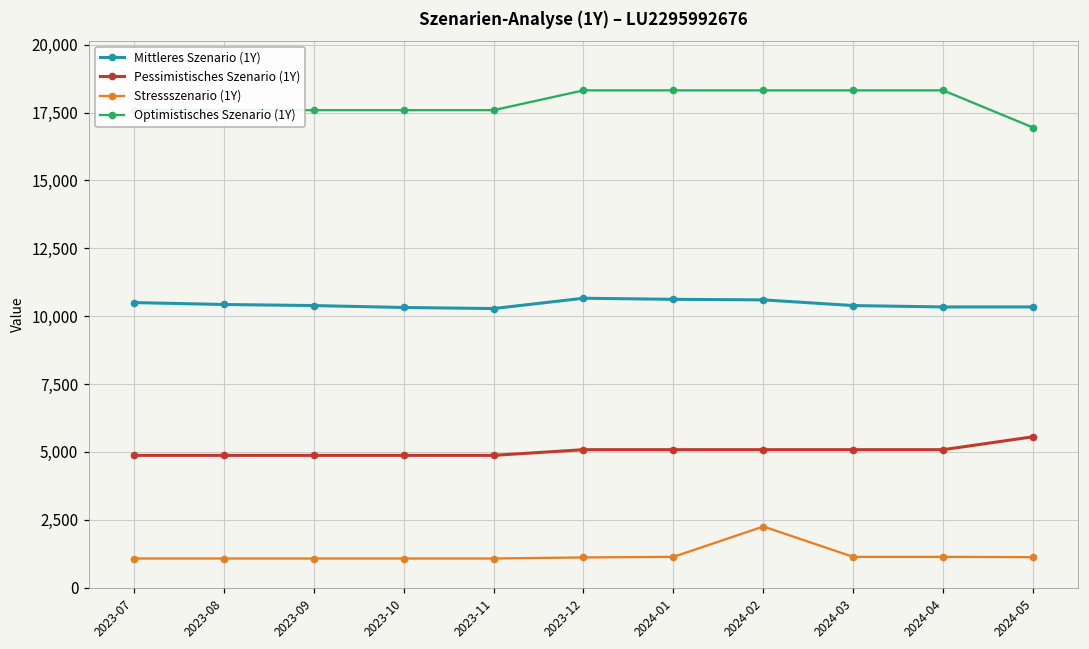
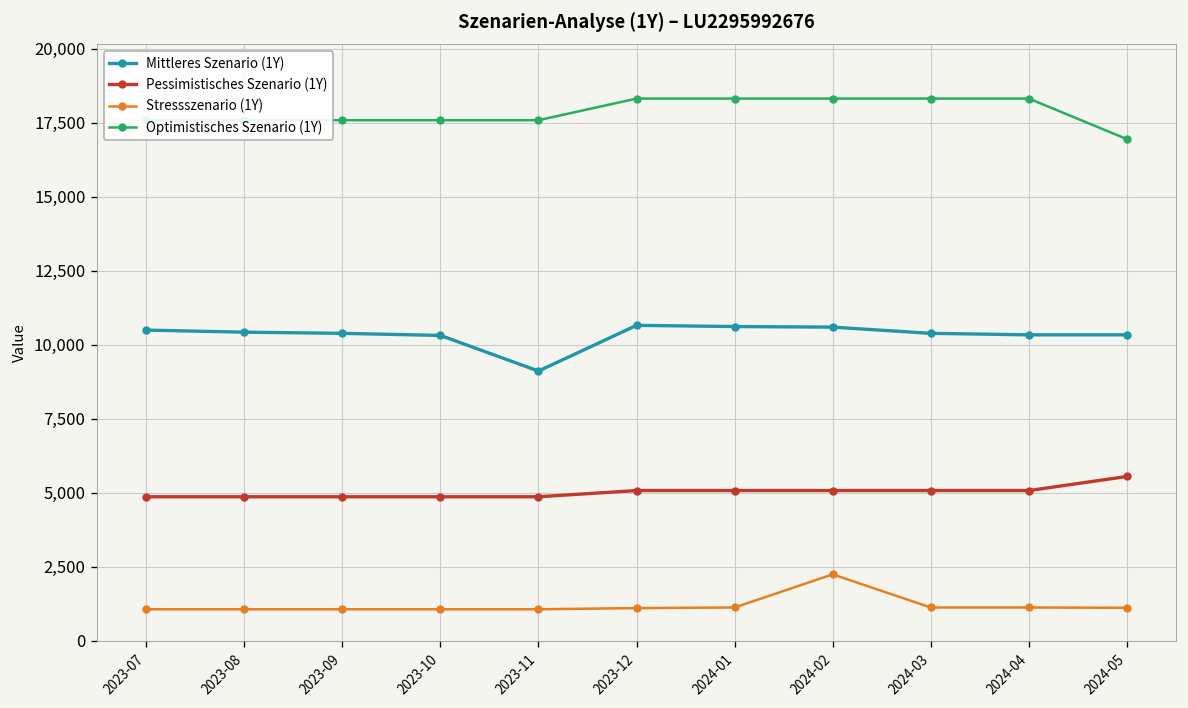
  {
    "Mittleres Szenario (1Y)": {
      "2023-07": "10,500",
      "2023-08": "10,400",
      "2023-09": "10,400",
      "2023-10": "10,300",
-     "2023-11": "10,300",
+     "2023-11": "9,100",
      "2023-12": "10,700",
      "2024-01": "10,600",
      "2024-02": "10,600",
      "2024-03": "10,400",
      "2024-04": "10,300",
      "2024-05": "10,300"
    },
    "Pessimistisches Szenario (1Y)": {
      "2023-07": "4,900",
      "2023-08": "4,900",
      "2023-09": "4,900",
      "2023-10": "4,900",
      "2023-11": "4,900",
      "2023-12": "5,100",
      "2024-01": "5,100",
      "2024-02": "5,100",
      "2024-03": "5,100",
      "2024-04": "5,100",
      "2024-05": "5,600"
    },
    "Stressszenario (1Y)": {
      "2023-07": "1,100",
      "2023-08": "1,100",
      "2023-09": "1,100",
      "2023-10": "1,100",
      "2023-11": "1,100",
      "2023-12": "1,100",
      "2024-01": "1,100",
      "2024-02": "2,200",
      "2024-03": "1,100",
      "2024-04": "1,100",
      "2024-05": "1,100"
    },
    "Optimistisches Szenario (1Y)": {
      "2023-09": "17,600",
      "2023-10": "17,600",
      "2023-11": "17,600",
      "2023-12": "18,300",
      "2024-01": "18,300",
      "2024-02": "18,300",
      "2024-03": "18,300",
      "2024-04": "18,300",
      "2024-05": "17,000"
    }
  }
